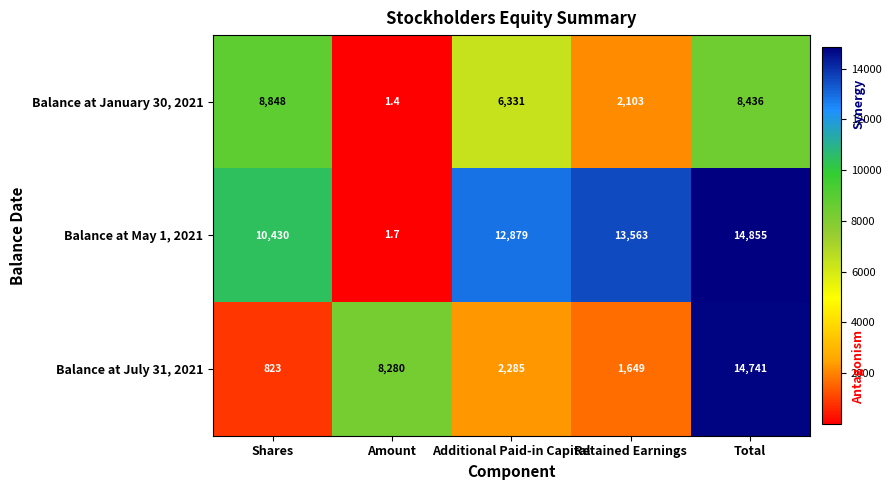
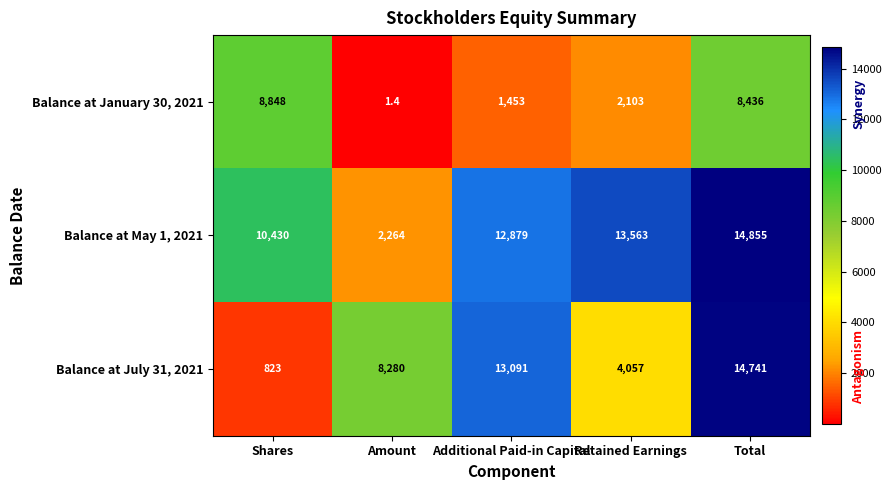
  {
    "Balance at January 30, 2021": {
      "Shares": "8,848",
      "Amount": "1.4",
-     "Additional Paid-in Capital": "6,331",
+     "Additional Paid-in Capital": "1,453",
      "Retained Earnings": "2,103",
      "Total": "8,436"
    },
    "Balance at May 1, 2021": {
      "Shares": "10,430",
-     "Amount": "1.7",
+     "Amount": "2,264",
      "Additional Paid-in Capital": "12,879",
      "Retained Earnings": "13,563",
      "Total": "14,855"
    },
    "Balance at July 31, 2021": {
      "Shares": "823",
      "Amount": "8,280",
-     "Additional Paid-in Capital": "2,285",
-     "Retained Earnings": "1,649",
+     "Additional Paid-in Capital": "13,091",
+     "Retained Earnings": "4,057",
      "Total": "14,741"
    }
  }
